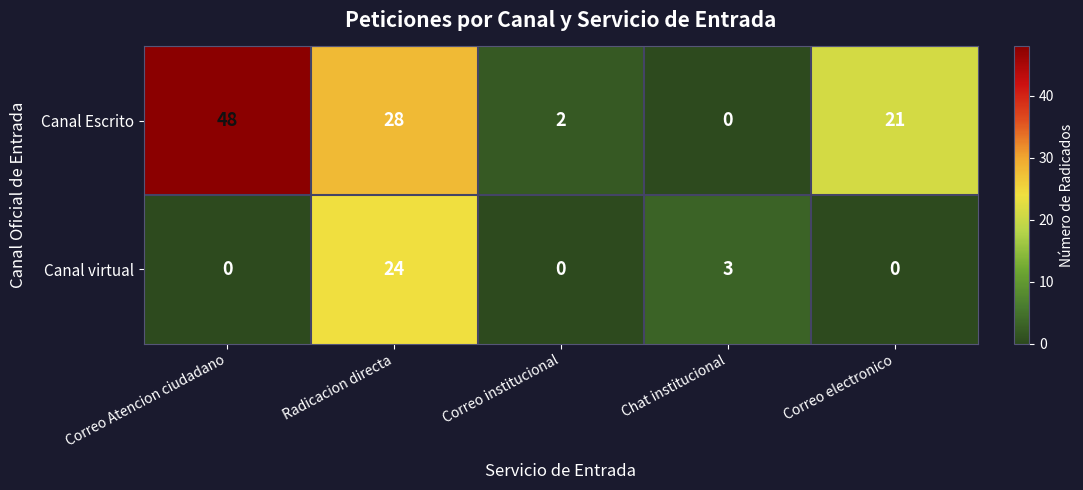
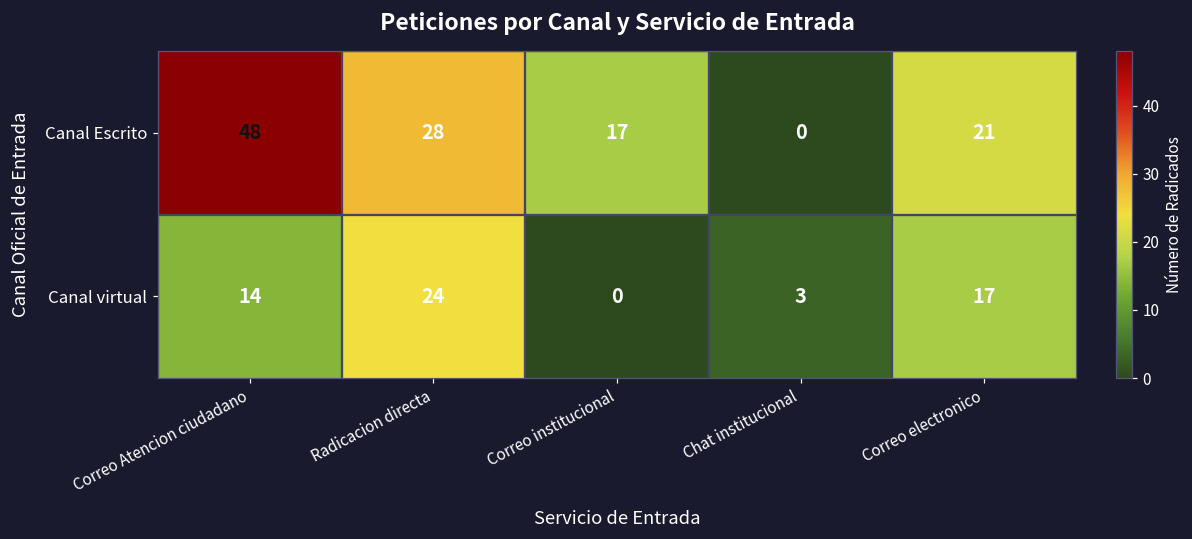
  {
    "Canal Escrito": {
      "Correo Atencion ciudadano": 48,
      "Radicacion directa": 28,
-     "Correo institucional": 2,
+     "Correo institucional": 17,
      "Chat institucional": 0,
      "Correo electronico": 21
    },
    "Canal virtual": {
-     "Correo Atencion ciudadano": 0,
+     "Correo Atencion ciudadano": 14,
      "Radicacion directa": 24,
      "Correo institucional": 0,
      "Chat institucional": 3,
-     "Correo electronico": 0
+     "Correo electronico": 17
    }
  }
